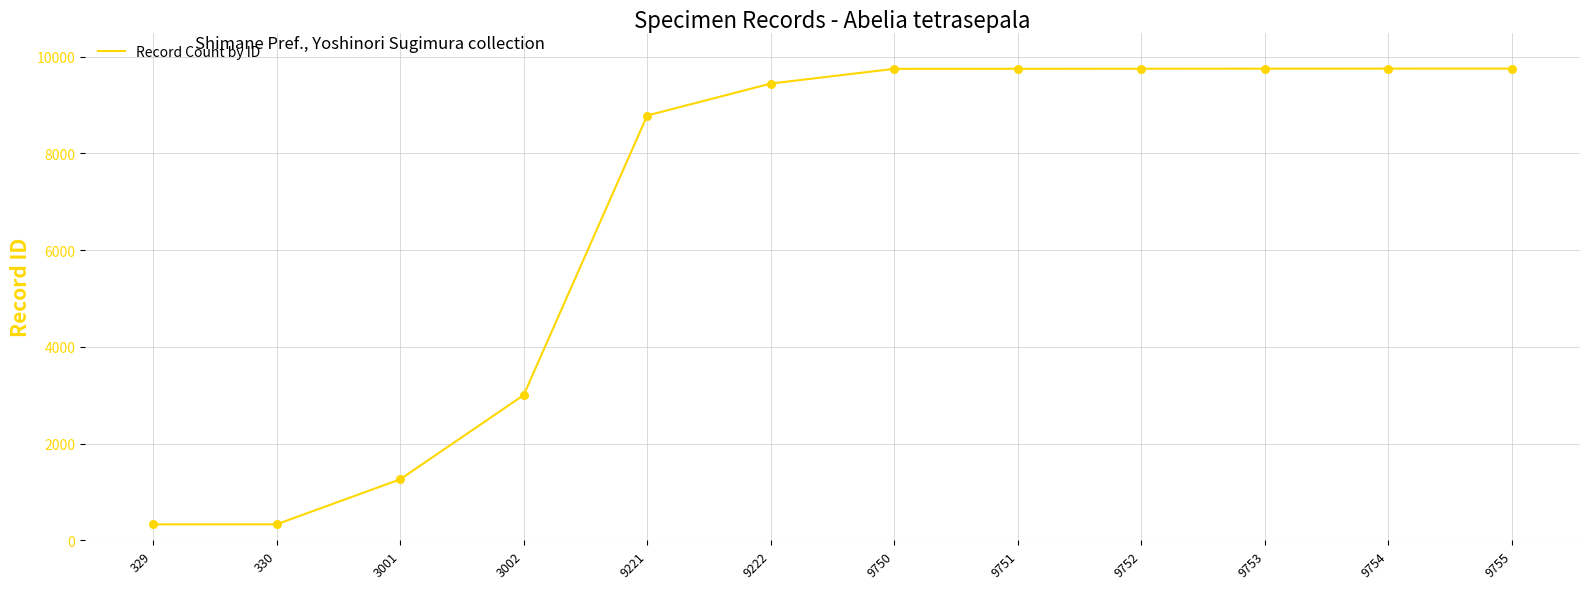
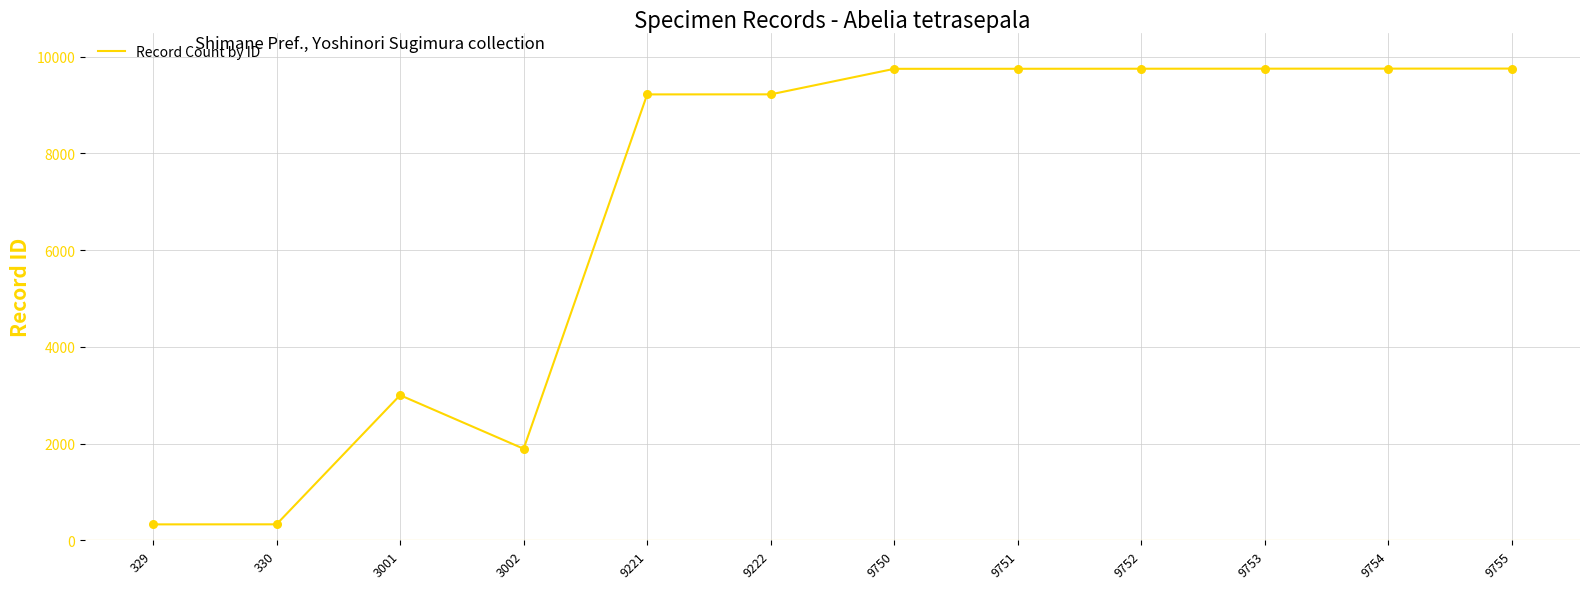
  {
    "329": 300,
    "330": 300,
-   "3001": 1300,
-   "3002": 3000,
-   "9221": 8800,
-   "9222": 9400,
+   "3001": 3000,
+   "3002": 1900,
+   "9221": 9200,
+   "9222": 9200,
    "9750": 9800,
    "9751": 9800,
    "9752": 9800,
    "9753": 9800,
    "9754": 9800,
    "9755": 9800
  }
